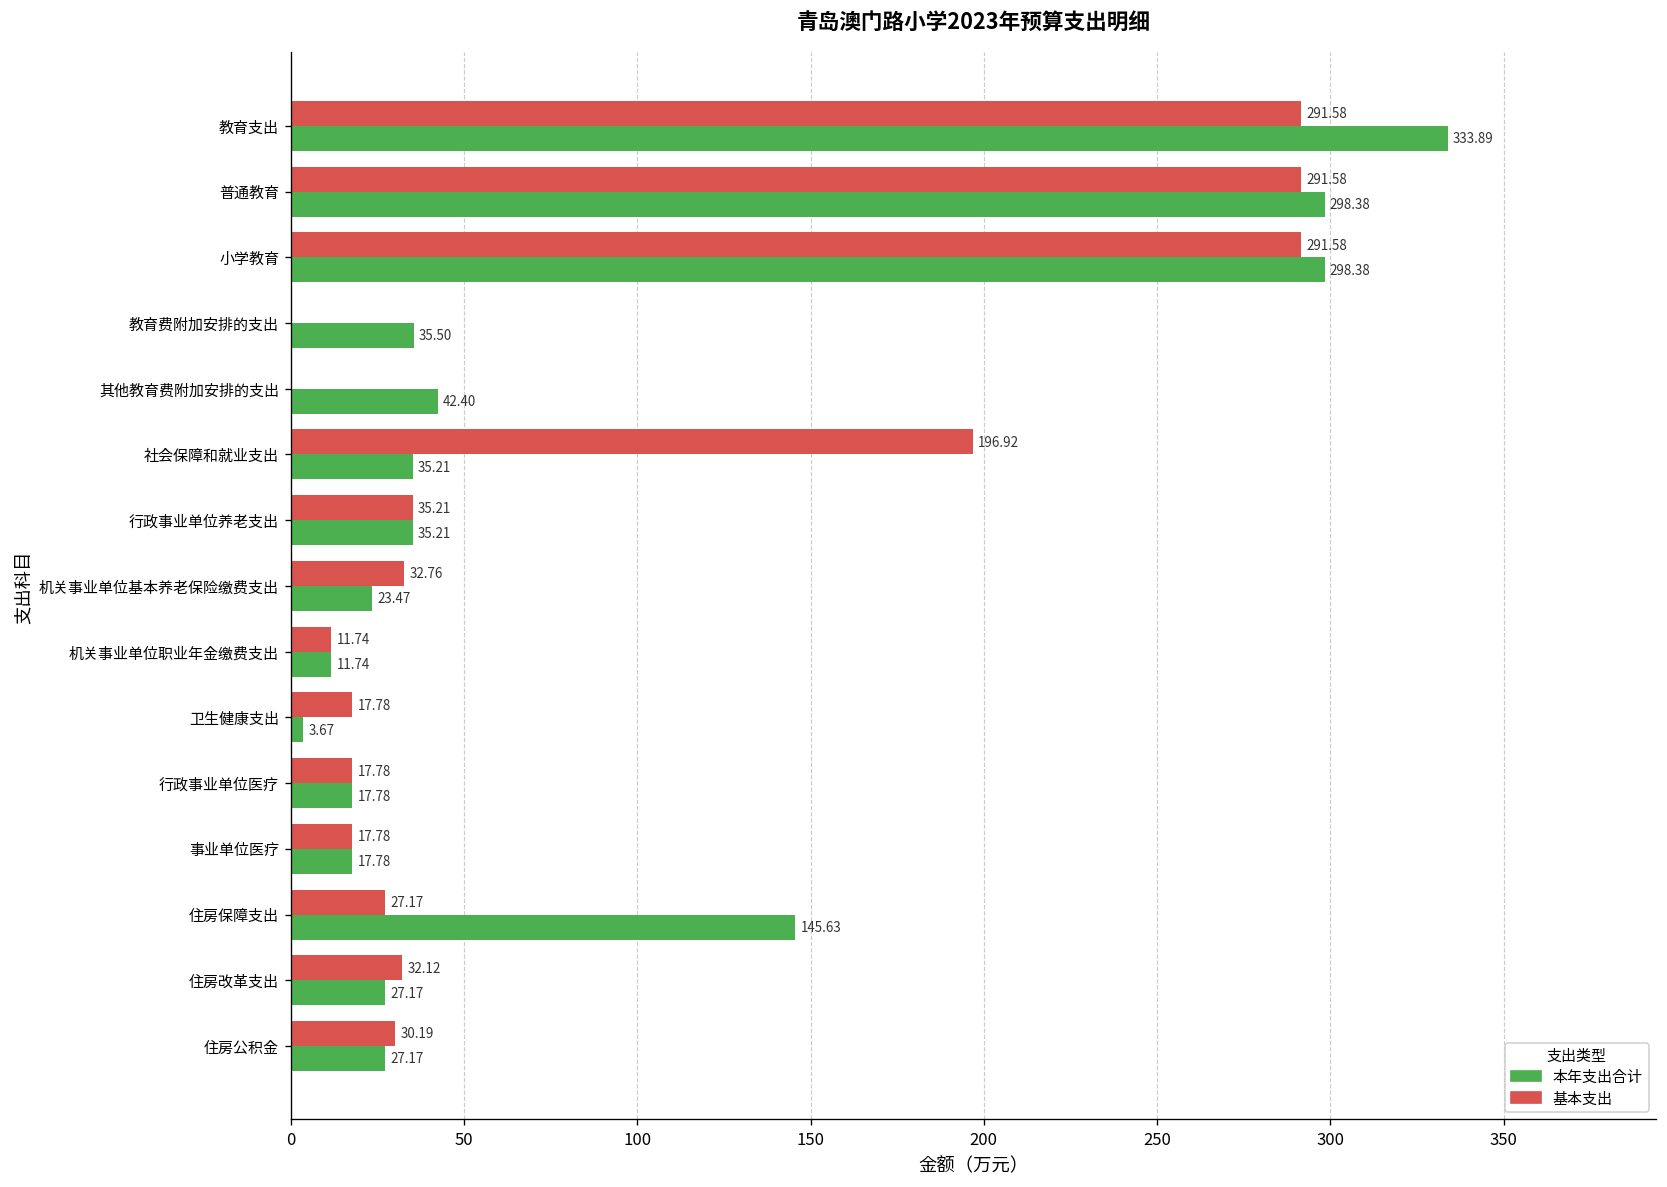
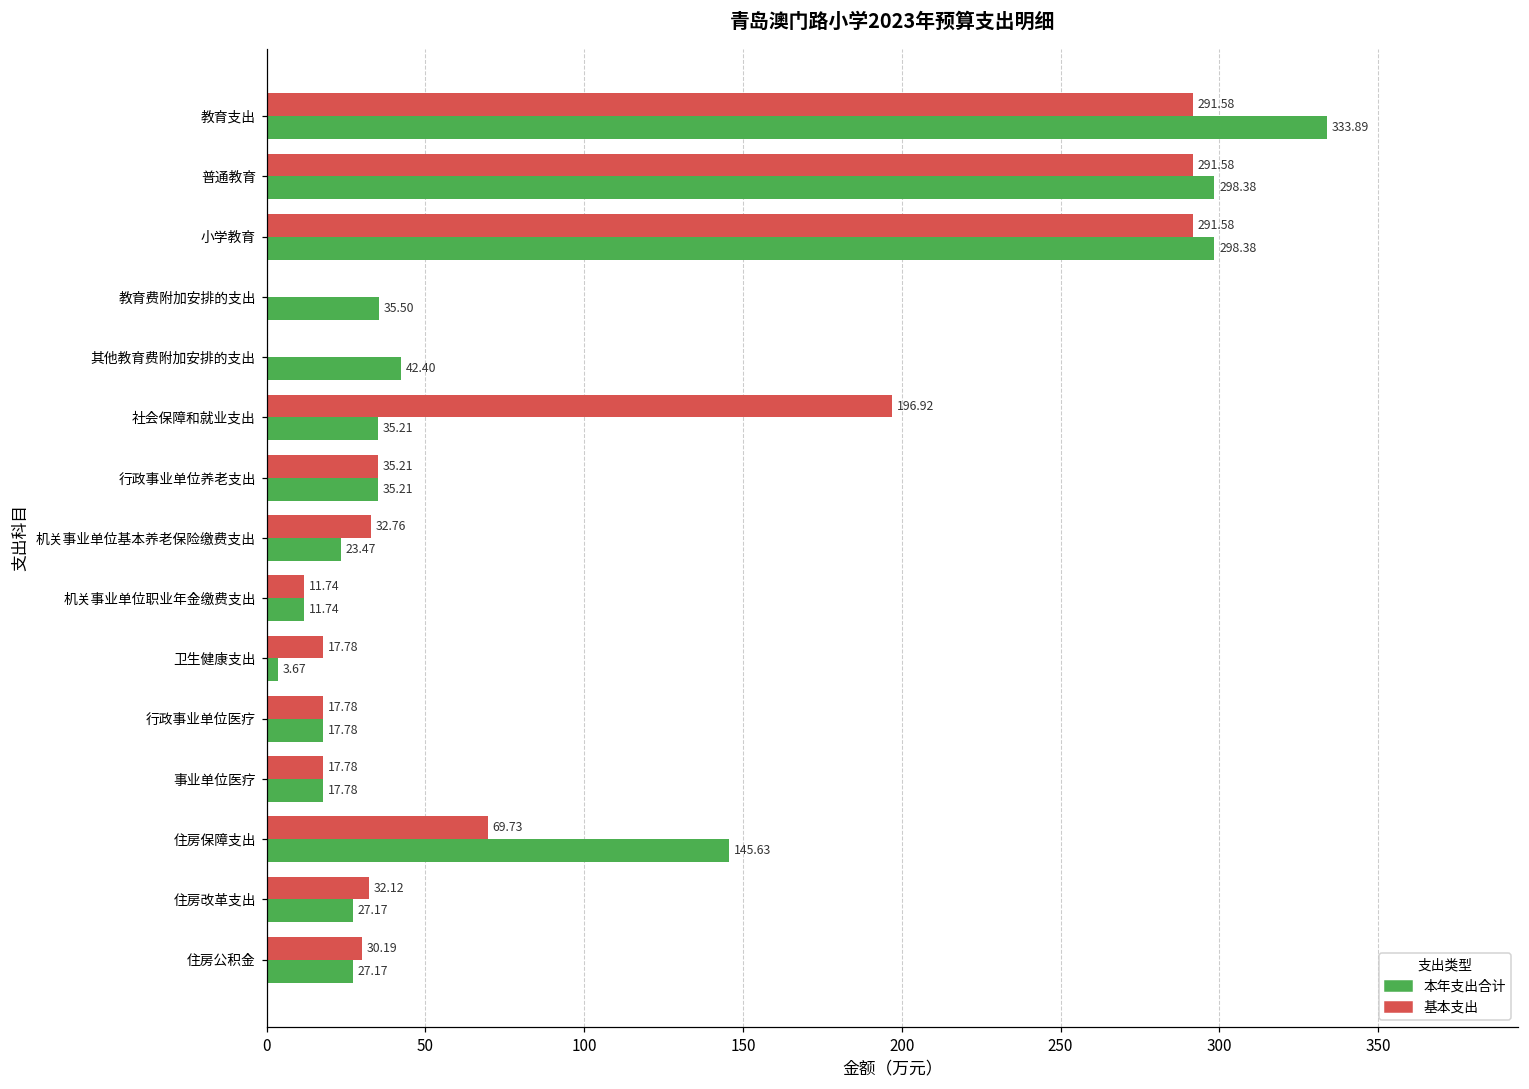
  {
    "本年支出合计": {
      "教育支出": 333.89,
      "普通教育": 298.38,
      "小学教育": 298.38,
      "教育费附加安排的支出": 35.50,
      "其他教育费附加安排的支出": 42.40,
      "社会保障和就业支出": 35.21,
      "行政事业单位养老支出": 35.21,
      "机关事业单位基本养老保险缴费支出": 23.47,
      "机关事业单位职业年金缴费支出": 11.74,
      "卫生健康支出": 3.67,
      "行政事业单位医疗": 17.78,
      "事业单位医疗": 17.78,
      "住房保障支出": 145.63,
      "住房改革支出": 27.17,
      "住房公积金": 27.17
    },
    "基本支出": {
      "教育支出": 291.58,
      "普通教育": 291.58,
      "小学教育": 291.58,
      "社会保障和就业支出": 196.92,
      "行政事业单位养老支出": 35.21,
      "机关事业单位基本养老保险缴费支出": 32.76,
      "机关事业单位职业年金缴费支出": 11.74,
      "卫生健康支出": 17.78,
      "行政事业单位医疗": 17.78,
      "事业单位医疗": 17.78,
-     "住房保障支出": 27.17,
+     "住房保障支出": 69.73,
      "住房改革支出": 32.12,
      "住房公积金": 30.19
    }
  }
